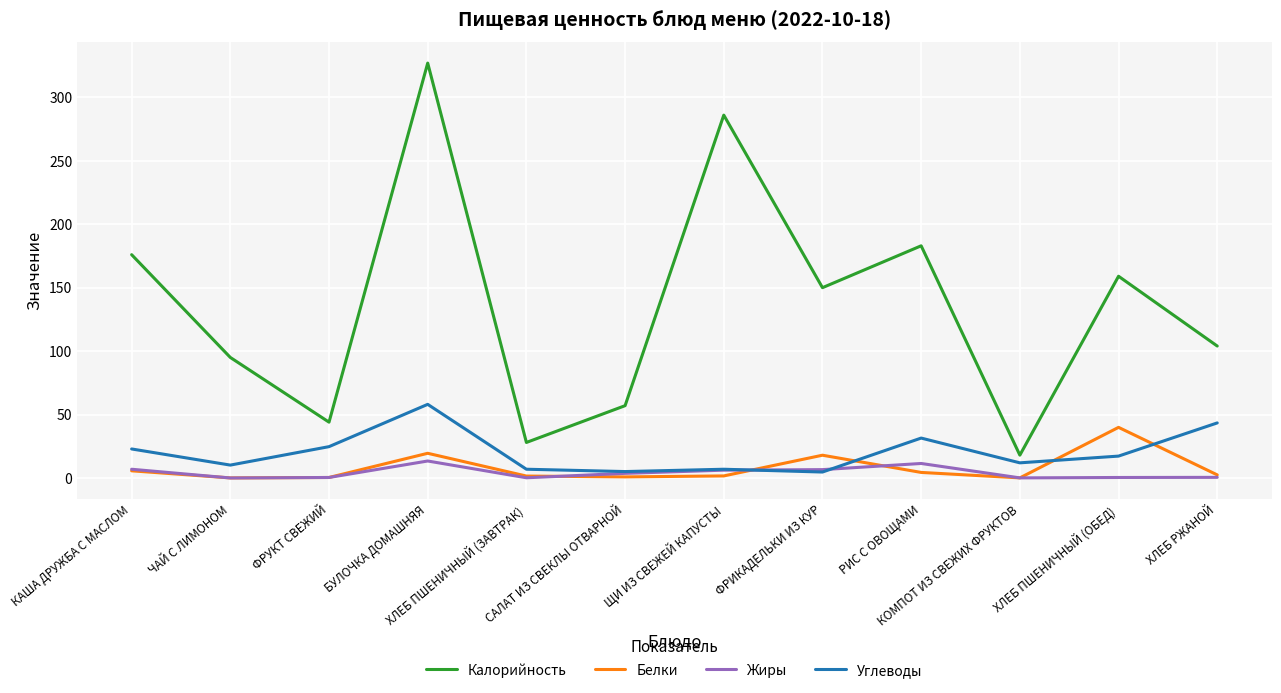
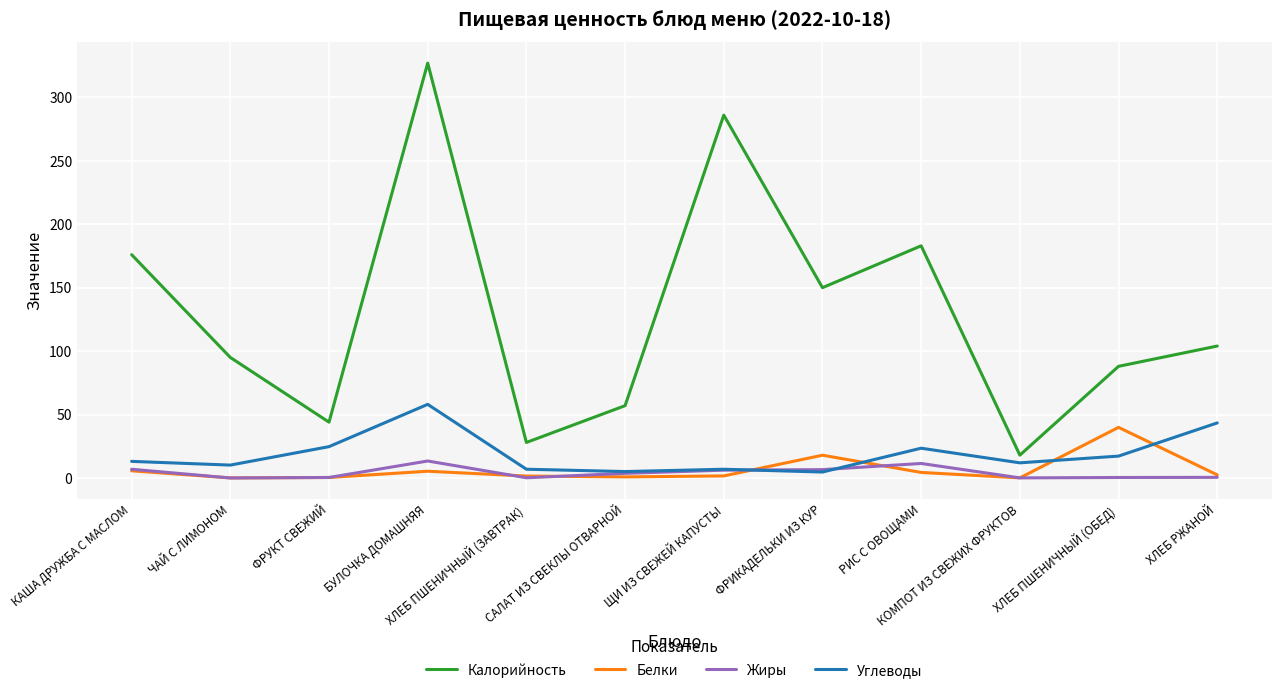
  {
    "Калорийность": {
      "КАША ДРУЖБА С МАСЛОМ": 176,
      "ЧАЙ С ЛИМОНОМ": 95,
      "ФРУКТ СВЕЖИЙ": 44,
      "БУЛОЧКА ДОМАШНЯЯ": 327,
      "ХЛЕБ ПШЕНИЧНЫЙ (ЗАВТРАК)": 28,
      "САЛАТ ИЗ СВЕКЛЫ ОТВАРНОЙ": 57,
      "ЩИ ИЗ СВЕЖЕЙ КАПУСТЫ": 286,
      "ФРИКАДЕЛЬКИ ИЗ КУР": 150,
      "РИС С ОВОЩАМИ": 183,
      "КОМПОТ ИЗ СВЕЖИХ ФРУКТОВ": 18,
-     "ХЛЕБ ПШЕНИЧНЫЙ (ОБЕД)": 159,
+     "ХЛЕБ ПШЕНИЧНЫЙ (ОБЕД)": 88,
      "ХЛЕБ РЖАНОЙ": 104
    },
    "Белки": {
-     "БУЛОЧКА ДОМАШНЯЯ": 19,
+     "БУЛОЧКА ДОМАШНЯЯ": 5,
      "САЛАТ ИЗ СВЕКЛЫ ОТВАРНОЙ": 1,
      "ЩИ ИЗ СВЕЖЕЙ КАПУСТЫ": 2,
      "ФРИКАДЕЛЬКИ ИЗ КУР": 18,
      "РИС С ОВОЩАМИ": 4,
      "ХЛЕБ ПШЕНИЧНЫЙ (ОБЕД)": 40
    },
    "Жиры": {
      "БУЛОЧКА ДОМАШНЯЯ": 13,
      "РИС С ОВОЩАМИ": 11,
      "ХЛЕБ ПШЕНИЧНЫЙ (ОБЕД)": 0
    },
    "Углеводы": {
-     "КАША ДРУЖБА С МАСЛОМ": 23,
+     "КАША ДРУЖБА С МАСЛОМ": 13,
      "ЧАЙ С ЛИМОНОМ": 10,
      "ФРУКТ СВЕЖИЙ": 25,
      "БУЛОЧКА ДОМАШНЯЯ": 58,
      "ХЛЕБ ПШЕНИЧНЫЙ (ЗАВТРАК)": 7,
-     "РИС С ОВОЩАМИ": 31,
+     "РИС С ОВОЩАМИ": 23,
      "КОМПОТ ИЗ СВЕЖИХ ФРУКТОВ": 12,
      "ХЛЕБ ПШЕНИЧНЫЙ (ОБЕД)": 17,
      "ХЛЕБ РЖАНОЙ": 43
    }
  }
